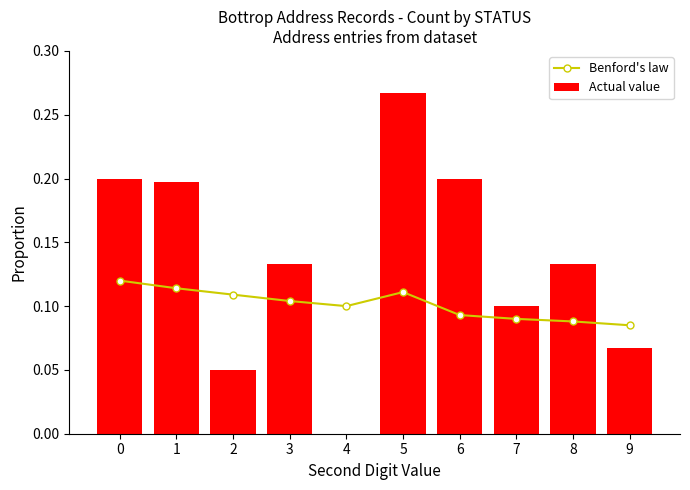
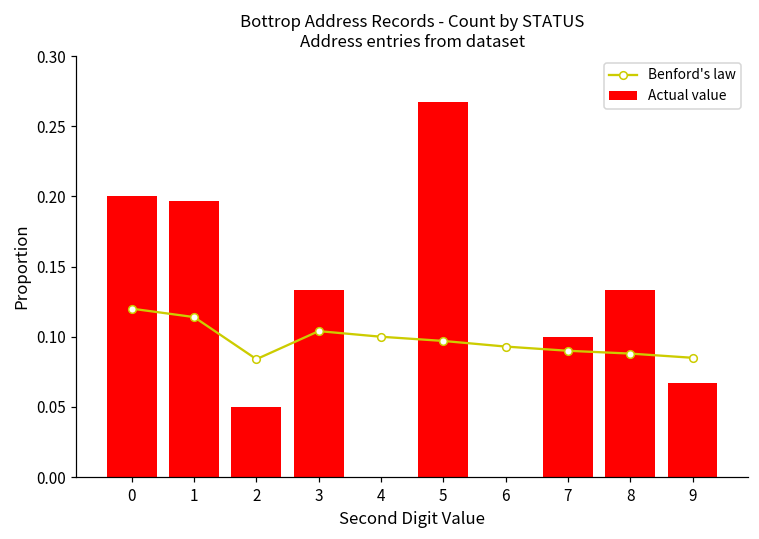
  {
    "Benford's law": {
      "0": 0.120,
      "1": 0.114,
-     "2": 0.109,
+     "2": 0.084,
      "3": 0.104,
      "4": 0.100,
-     "5": 0.111,
+     "5": 0.097,
      "6": 0.093,
      "7": 0.090,
      "8": 0.088,
      "9": 0.085
    },
    "Actual value": {
      "0": 0.2,
      "1": 0.197,
      "2": 0.050,
      "3": 0.133,
      "4": 0.0,
      "5": 0.267,
-     "6": 0.2,
+     "6": 0.0,
      "7": 0.1,
      "8": 0.133,
      "9": 0.067
    }
  }
